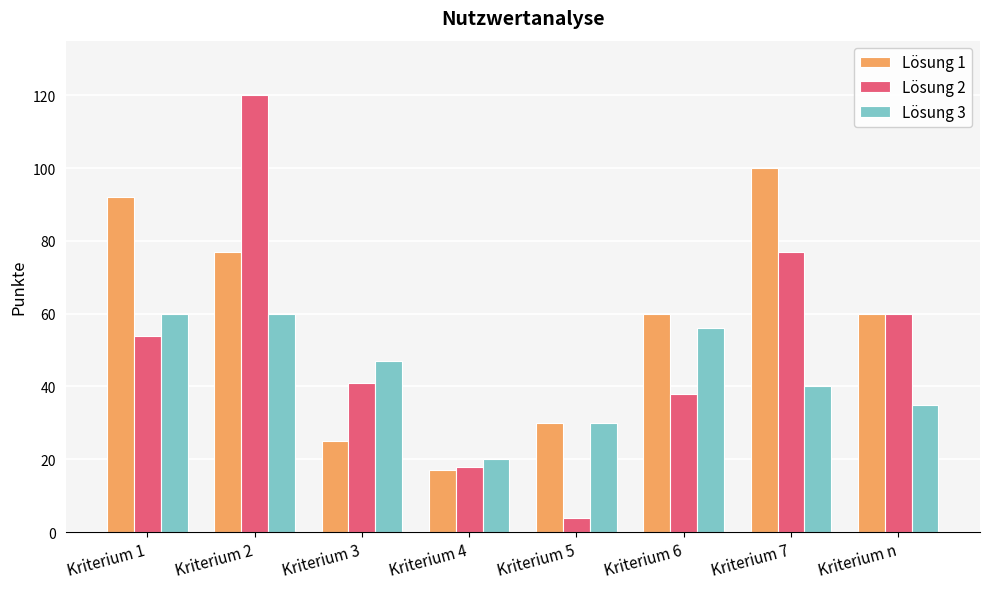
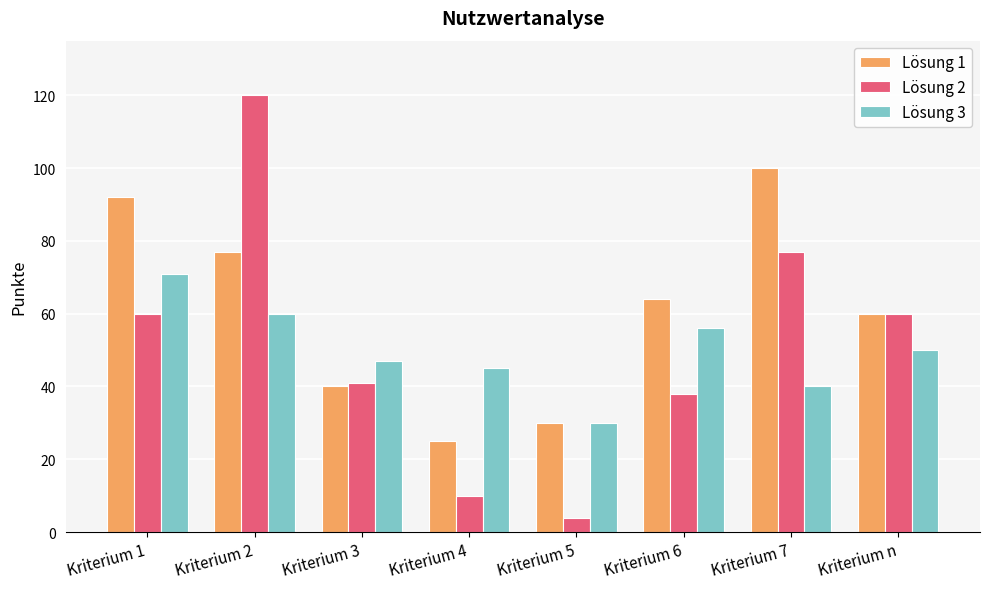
  {
    "Lösung 1": {
      "Kriterium 1": 92,
      "Kriterium 2": 77,
-     "Kriterium 3": 25,
-     "Kriterium 4": 17,
+     "Kriterium 3": 40,
+     "Kriterium 4": 25,
      "Kriterium 5": 30,
-     "Kriterium 6": 60,
+     "Kriterium 6": 64,
      "Kriterium 7": 100,
      "Kriterium n": 60
    },
    "Lösung 2": {
-     "Kriterium 1": 54,
+     "Kriterium 1": 60,
      "Kriterium 2": 120,
      "Kriterium 3": 41,
-     "Kriterium 4": 18,
+     "Kriterium 4": 10,
      "Kriterium 5": 4,
      "Kriterium 6": 38,
      "Kriterium 7": 77,
      "Kriterium n": 60
    },
    "Lösung 3": {
-     "Kriterium 1": 60,
+     "Kriterium 1": 71,
      "Kriterium 2": 60,
      "Kriterium 3": 47,
-     "Kriterium 4": 20,
+     "Kriterium 4": 45,
      "Kriterium 5": 30,
      "Kriterium 6": 56,
      "Kriterium 7": 40,
-     "Kriterium n": 35
+     "Kriterium n": 50
    }
  }
